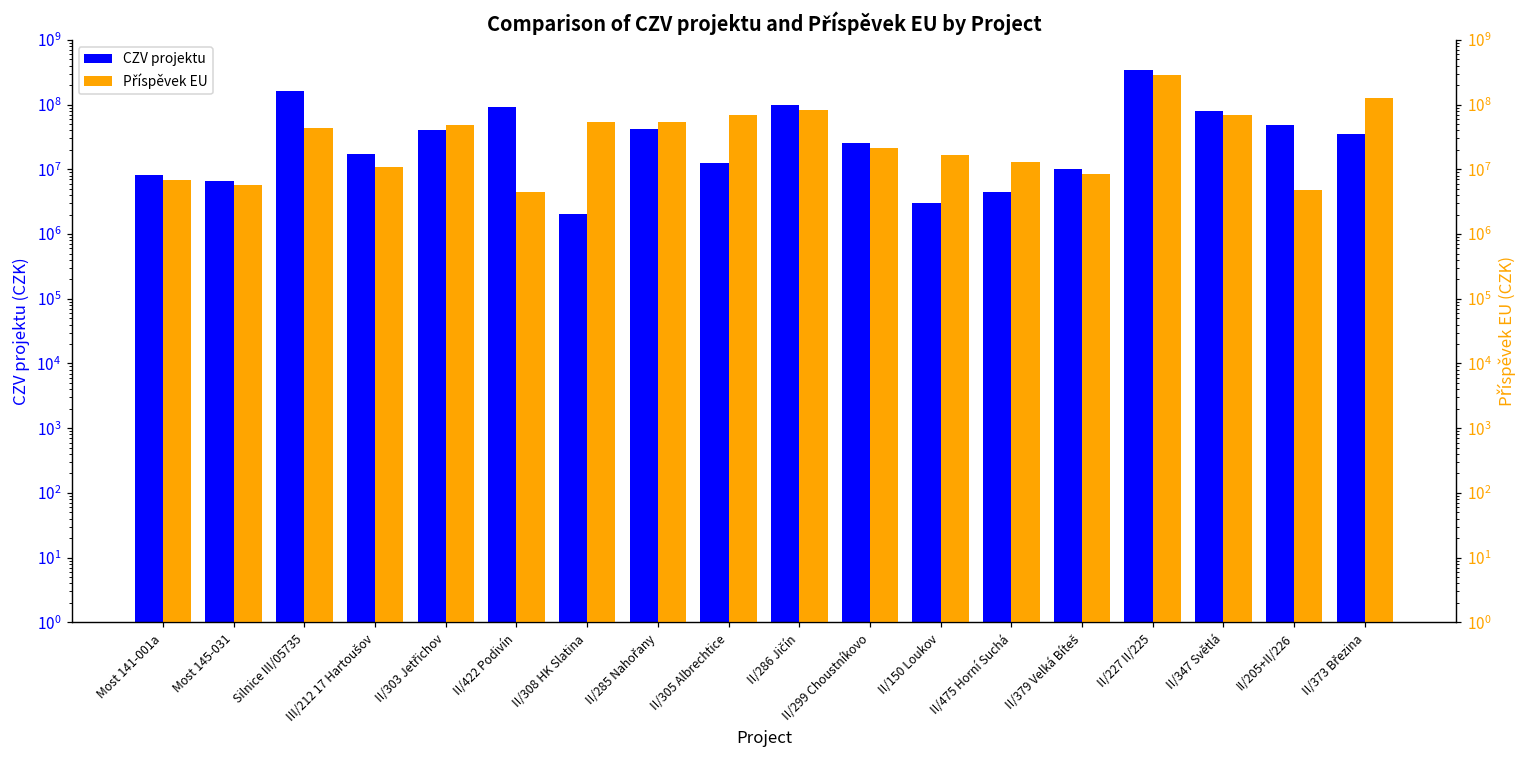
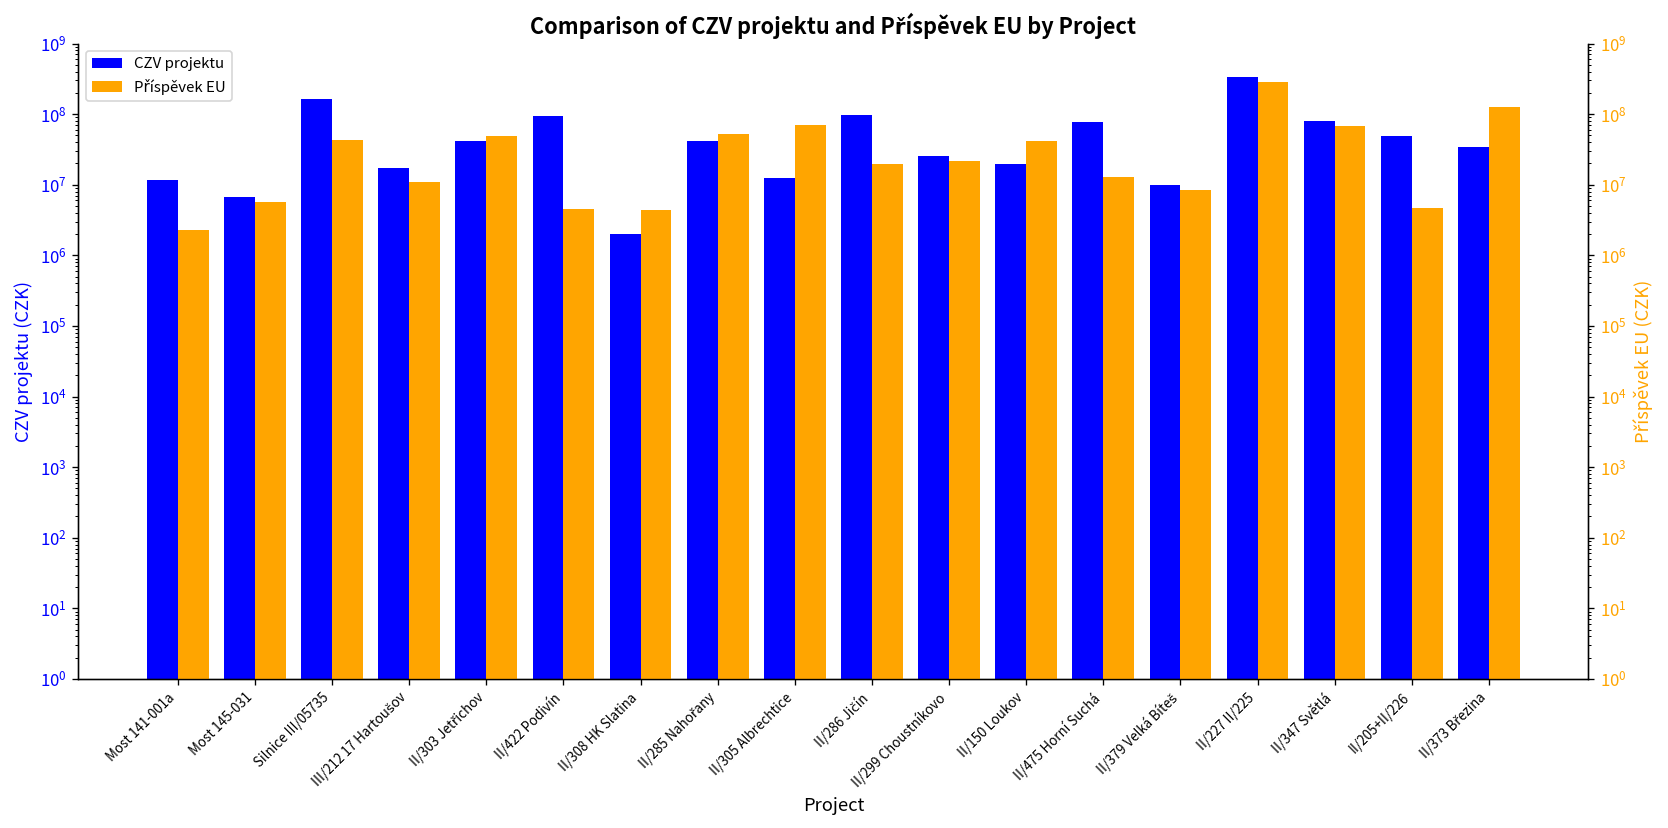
  {
    "CZV projektu": {
-     "Most 141-001a": 8000000,
+     "Most 141-001a": 12000000,
      "Most 145-031": 7000000,
      "Silnice III/05735": 160000000,
      "III/212 17 Hartoušov": 18000000,
      "II/303 Jetřichov": 40000000,
      "II/422 Podivín": 90000000,
      "II/308 HK Slatina": 2000000,
      "II/285 Nahořany": 40000000,
      "II/305 Albrechtice": 13000000,
      "II/286 Jičín": 100000000,
      "II/299 Choustníkovo": 25000000,
-     "II/150 Loukov": 3000000,
-     "II/475 Horní Suchá": 4000000,
+     "II/150 Loukov": 20000000,
+     "II/475 Horní Suchá": 80000000,
      "II/379 Velká Bíteš": 10000000,
      "II/227 II/225": 300000000,
      "II/347 Světlá": 80000000,
      "II/205+II/226": 50000000,
      "II/373 Březina": 30000000
    },
    "Příspěvek EU": {
-     "Most 141-001a": 7000000,
+     "Most 141-001a": 2300000,
      "Most 145-031": 6000000,
      "Silnice III/05735": 40000000,
      "III/212 17 Hartoušov": 11000000,
      "II/303 Jetřichov": 50000000,
      "II/422 Podivín": 5000000,
-     "II/308 HK Slatina": 50000000,
+     "II/308 HK Slatina": 4000000,
      "II/285 Nahořany": 50000000,
      "II/305 Albrechtice": 70000000,
-     "II/286 Jičín": 80000000,
+     "II/286 Jičín": 20000000,
      "II/299 Choustníkovo": 22000000,
-     "II/150 Loukov": 17000000,
+     "II/150 Loukov": 40000000,
      "II/475 Horní Suchá": 13000000,
      "II/379 Velká Bíteš": 8000000,
      "II/227 II/225": 300000000,
      "II/347 Světlá": 70000000,
      "II/205+II/226": 5000000,
      "II/373 Březina": 130000000
    }
  }
